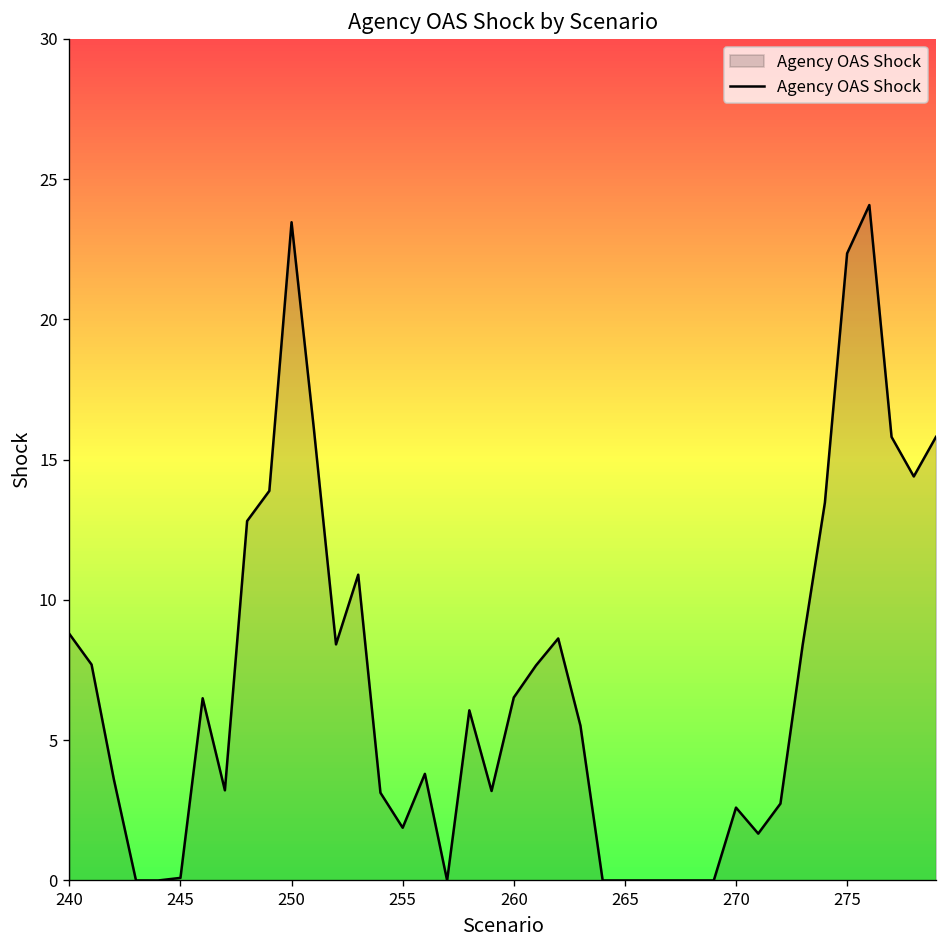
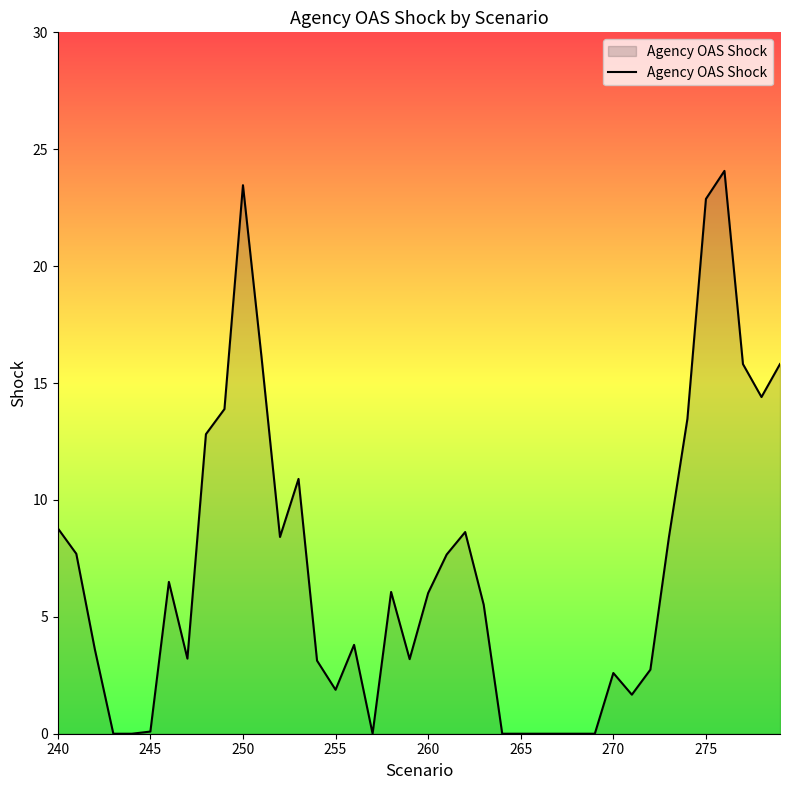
  {
    "240": 8.8,
    "245": 0.1,
    "250": 23.5,
    "255": 1.9,
-   "260": 6.5,
+   "260": 6.0,
    "265": 0.0,
    "270": 2.6,
-   "275": 22.4
+   "275": 22.9
  }
